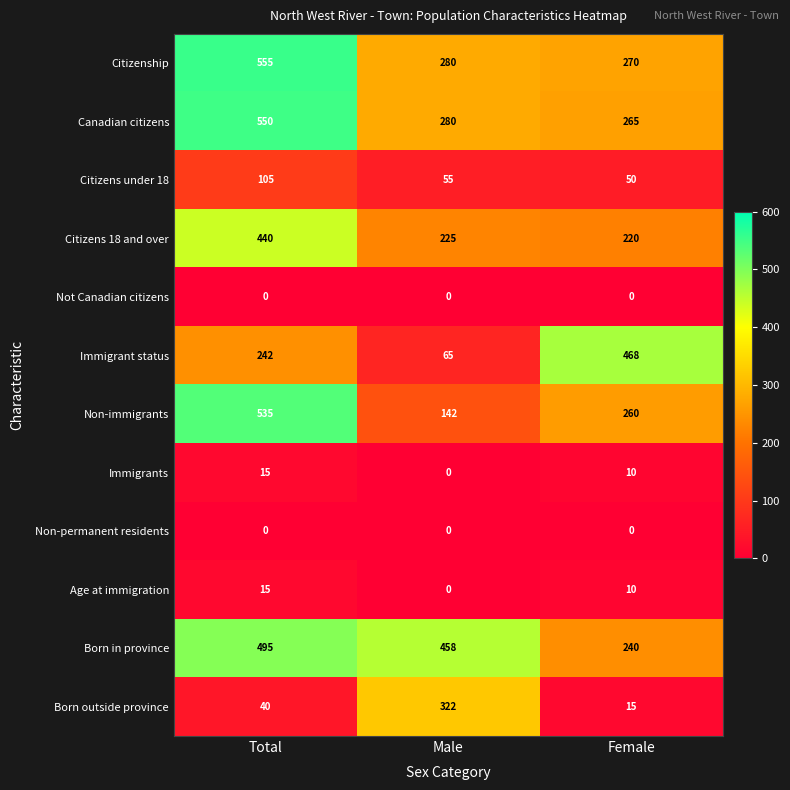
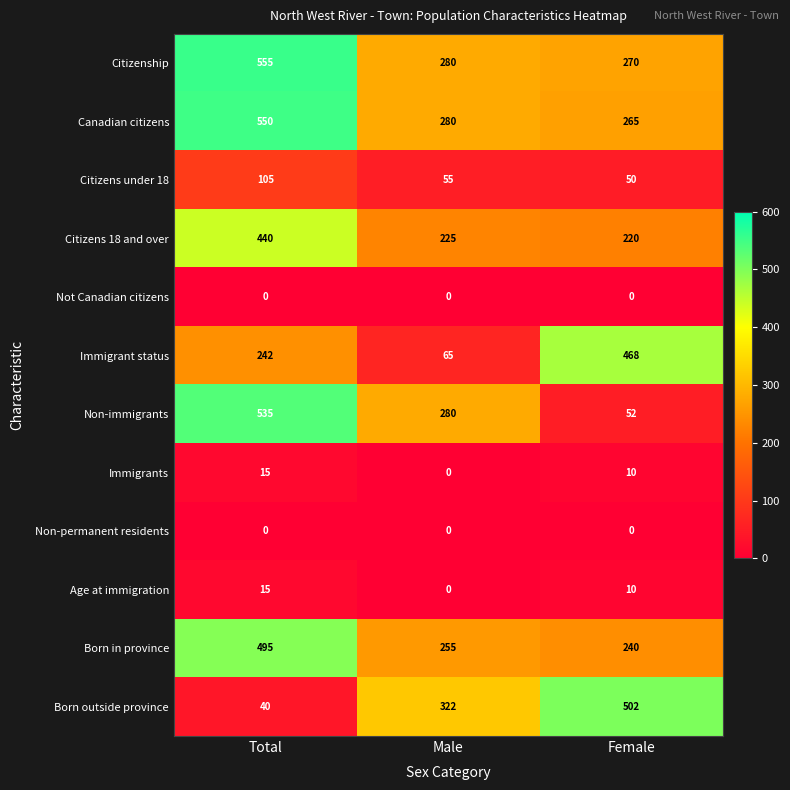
  {
    "Citizenship": {
      "Total": 555,
      "Male": 280,
      "Female": 270
    },
    "Canadian citizens": {
      "Total": 550,
      "Male": 280,
      "Female": 265
    },
    "Citizens under 18": {
      "Total": 105,
      "Male": 55,
      "Female": 50
    },
    "Citizens 18 and over": {
      "Total": 440,
      "Male": 225,
      "Female": 220
    },
    "Not Canadian citizens": {
      "Total": 0,
      "Male": 0,
      "Female": 0
    },
    "Immigrant status": {
      "Total": 242,
      "Male": 65,
      "Female": 468
    },
    "Non-immigrants": {
      "Total": 535,
-     "Male": 142,
-     "Female": 260
+     "Male": 280,
+     "Female": 52
    },
    "Immigrants": {
      "Total": 15,
      "Male": 0,
      "Female": 10
    },
    "Non-permanent residents": {
      "Total": 0,
      "Male": 0,
      "Female": 0
    },
    "Age at immigration": {
      "Total": 15,
      "Male": 0,
      "Female": 10
    },
    "Born in province": {
      "Total": 495,
-     "Male": 458,
+     "Male": 255,
      "Female": 240
    },
    "Born outside province": {
      "Total": 40,
      "Male": 322,
-     "Female": 15
+     "Female": 502
    }
  }
